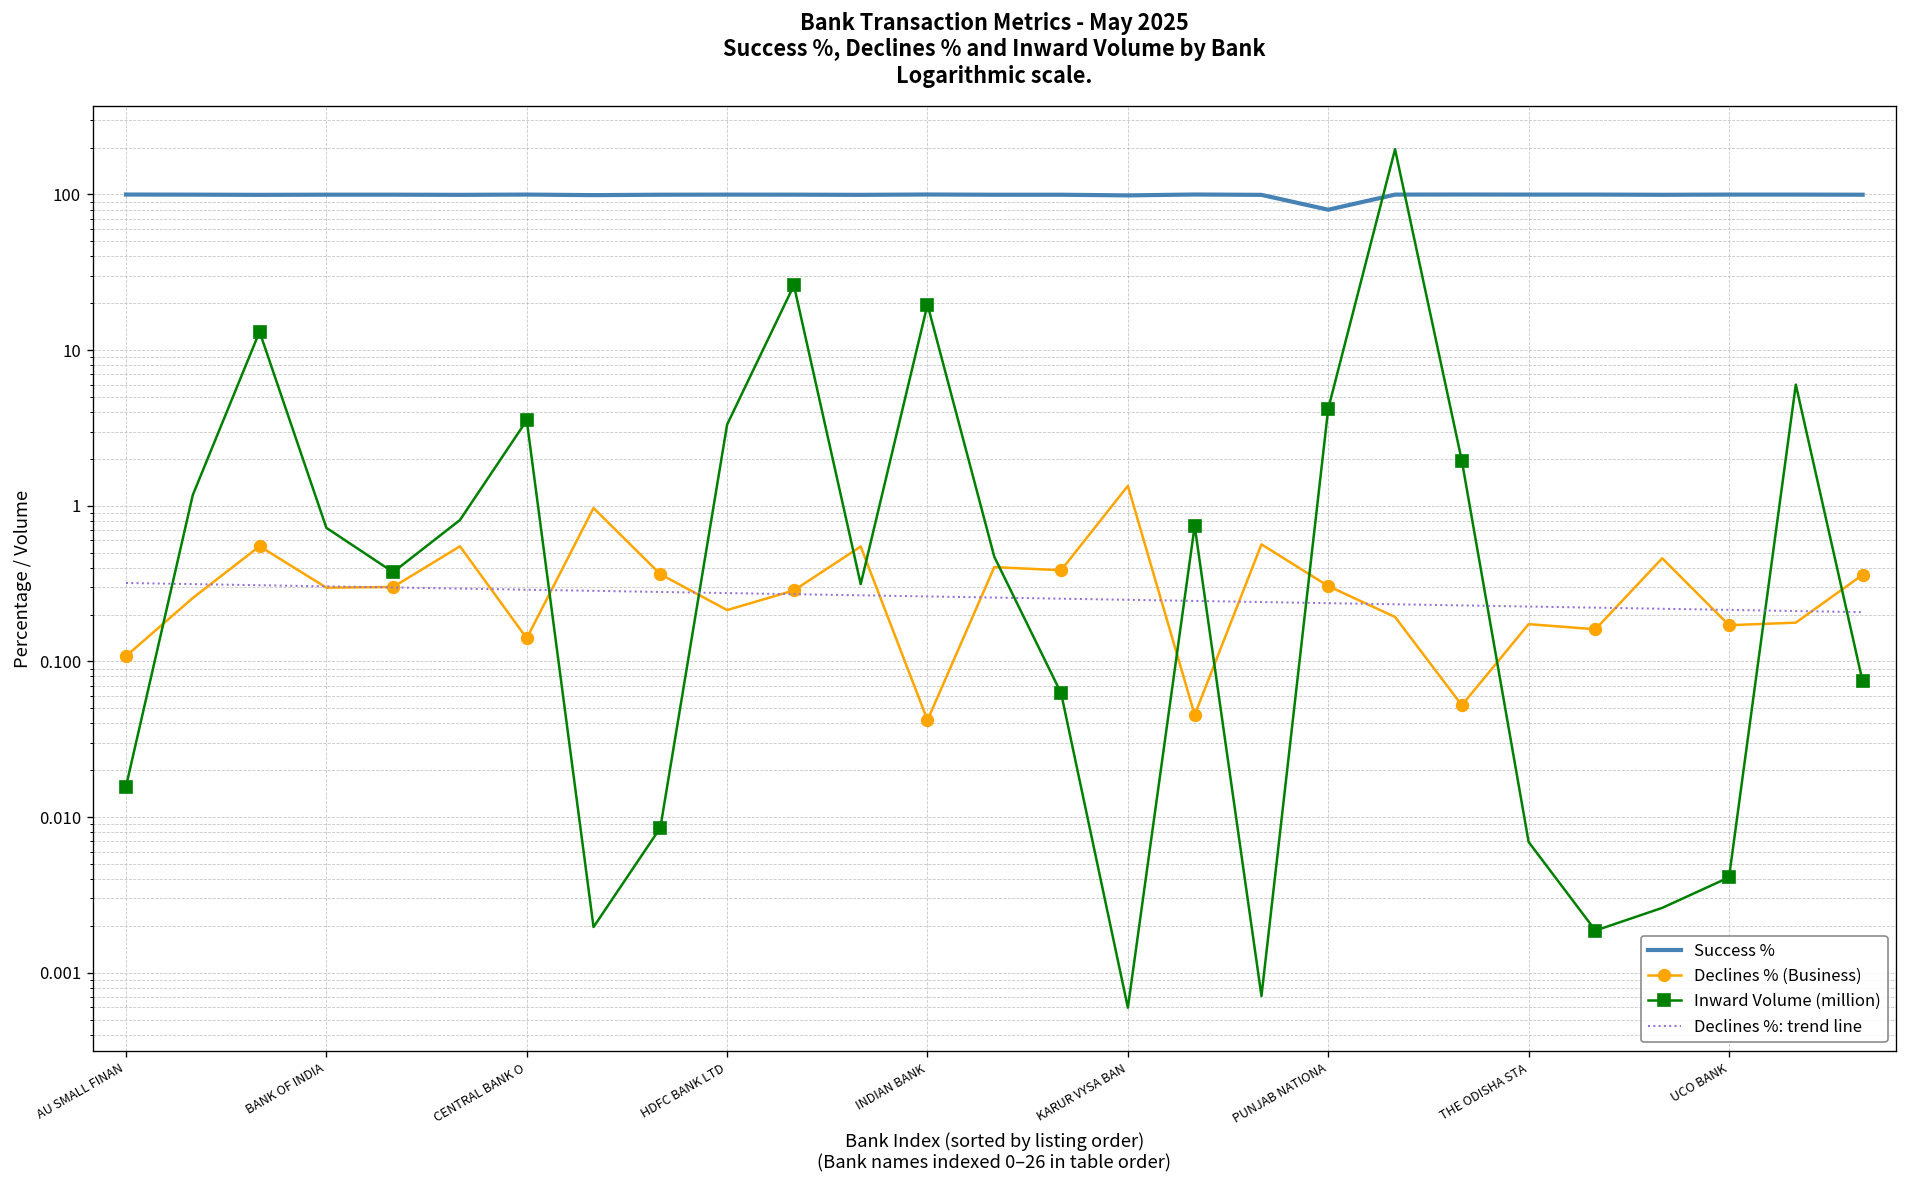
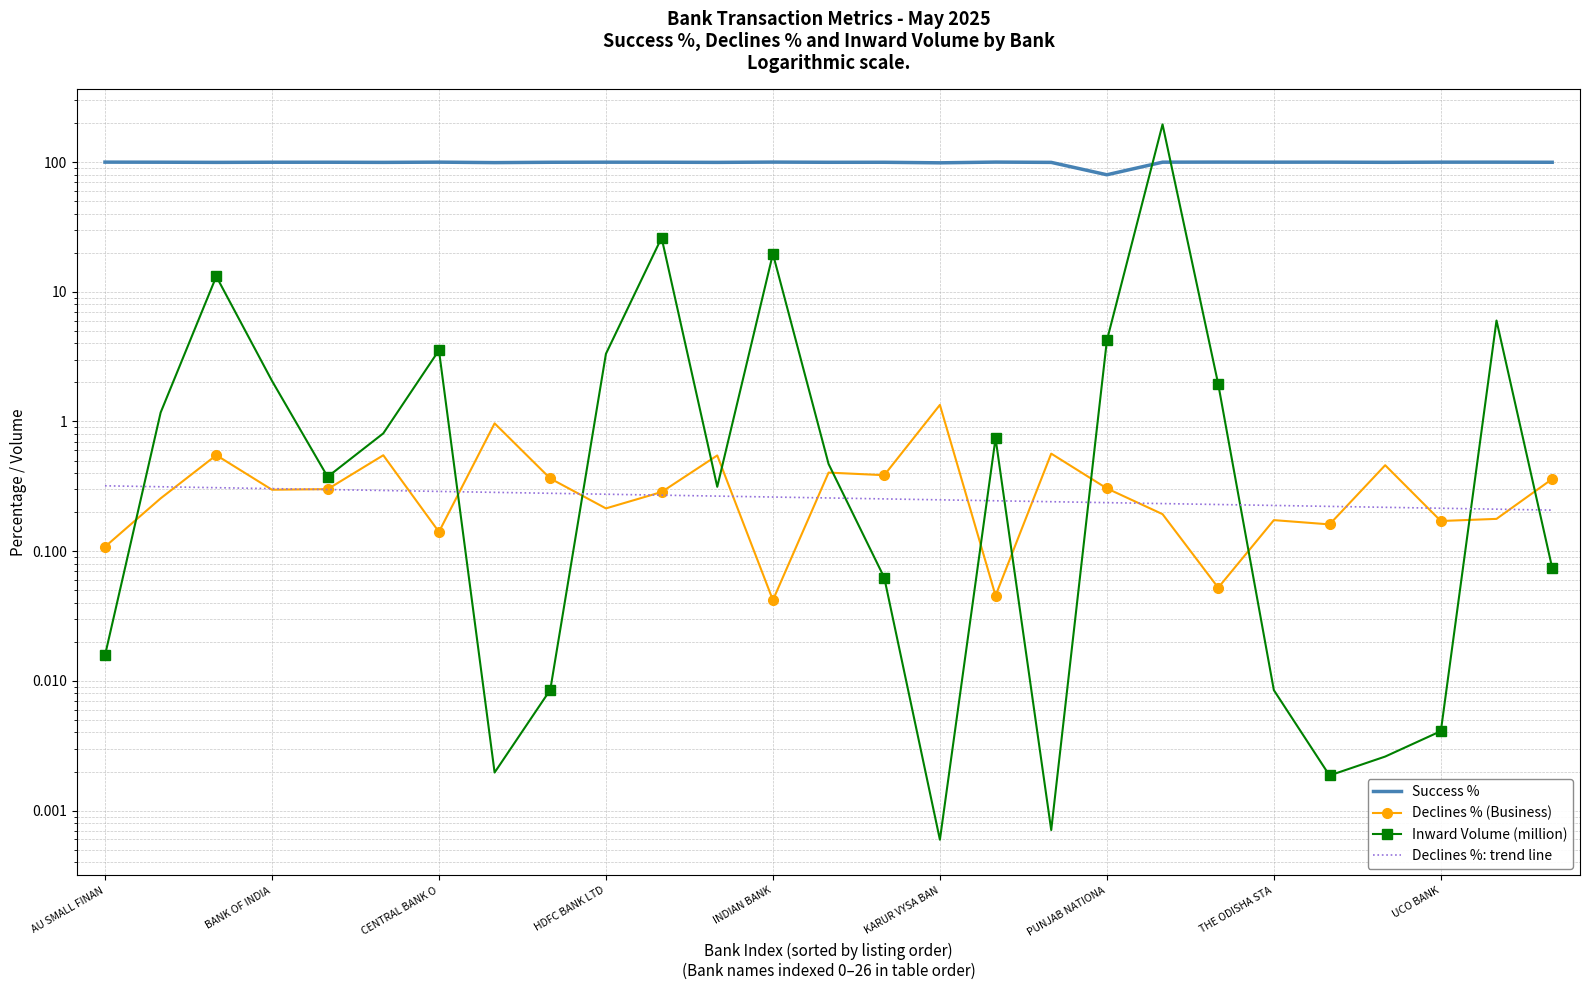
  {
    "Success %": {
      "AU SMALL FINAN": 100,
      "BANK OF INDIA": 100,
      "CENTRAL BANK O": 100,
      "HDFC BANK LTD": 100,
      "INDIAN BANK": 100,
      "KARUR VYSA BAN": 100,
      "PUNJAB NATIONA": 80,
      "THE ODISHA STA": 100,
      "UCO BANK": 100
    },
    "Declines % (Business)": {
      "AU SMALL FINAN": 0.11,
      "CENTRAL BANK O": 0.14,
      "HDFC BANK LTD": 0.21,
      "INDIAN BANK": 0.042,
      "KARUR VYSA BAN": 1.3,
      "PUNJAB NATIONA": 0.30,
      "THE ODISHA STA": 0.17,
      "UCO BANK": 0.17
    },
    "Inward Volume (million)": {
      "AU SMALL FINAN": 0.016,
-     "BANK OF INDIA": 0.7,
+     "BANK OF INDIA": 2.1,
      "CENTRAL BANK O": 3.5,
      "HDFC BANK LTD": 3.3,
      "INDIAN BANK": 20,
      "KARUR VYSA BAN": 0.0006,
      "PUNJAB NATIONA": 4.2,
-     "THE ODISHA STA": 0.007,
+     "THE ODISHA STA": 0.008,
      "UCO BANK": 0.004
    },
    "Declines %: trend line": {
      "AU SMALL FINAN": 0.32,
      "CENTRAL BANK O": 0.29,
      "HDFC BANK LTD": 0.27,
      "INDIAN BANK": 0.26,
      "KARUR VYSA BAN": 0.25,
      "PUNJAB NATIONA": 0.24,
      "THE ODISHA STA": 0.23,
      "UCO BANK": 0.21
    }
  }
